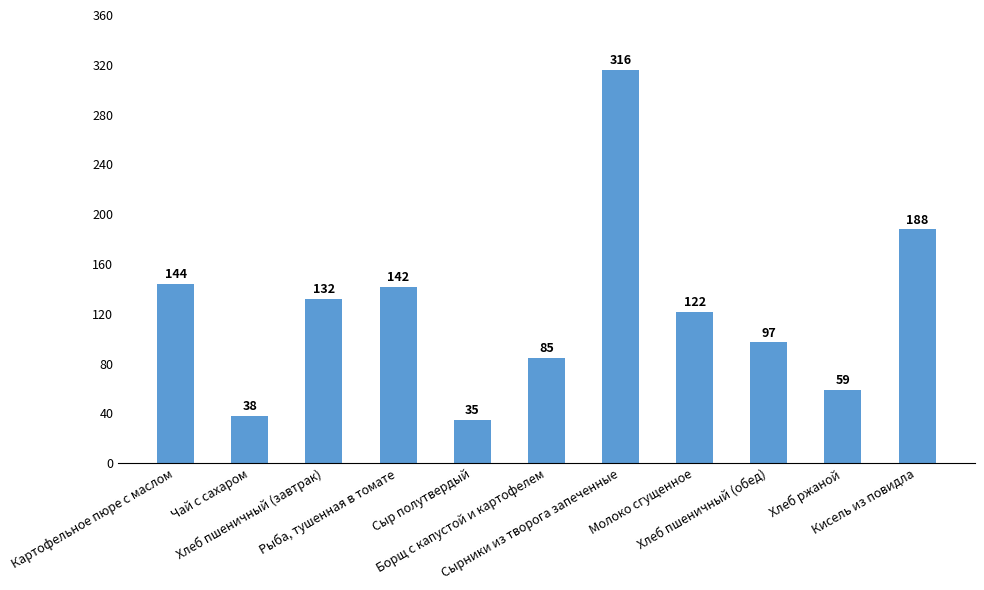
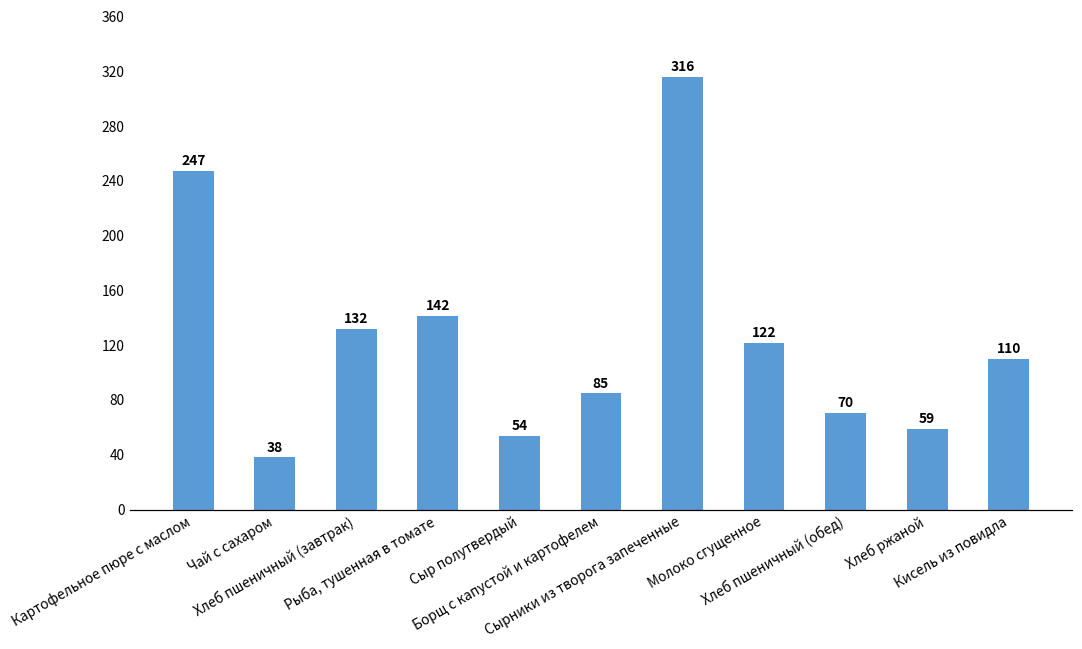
  {
-   "Картофельное пюре с маслом": 144,
+   "Картофельное пюре с маслом": 247,
    "Чай с сахаром": 38,
    "Хлеб пшеничный (завтрак)": 132,
    "Рыба, тушенная в томате": 142,
-   "Сыр полутвердый": 35,
+   "Сыр полутвердый": 54,
    "Борщ с капустой и картофелем": 85,
    "Сырники из творога запеченные": 316,
    "Молоко сгущенное": 122,
-   "Хлеб пшеничный (обед)": 97,
+   "Хлеб пшеничный (обед)": 70,
    "Хлеб ржаной": 59,
-   "Кисель из повидла": 188
+   "Кисель из повидла": 110
  }
